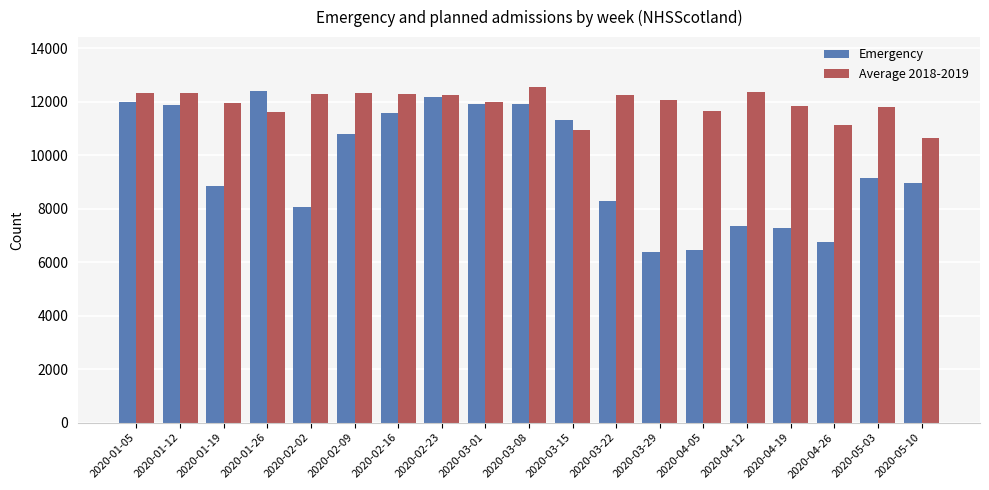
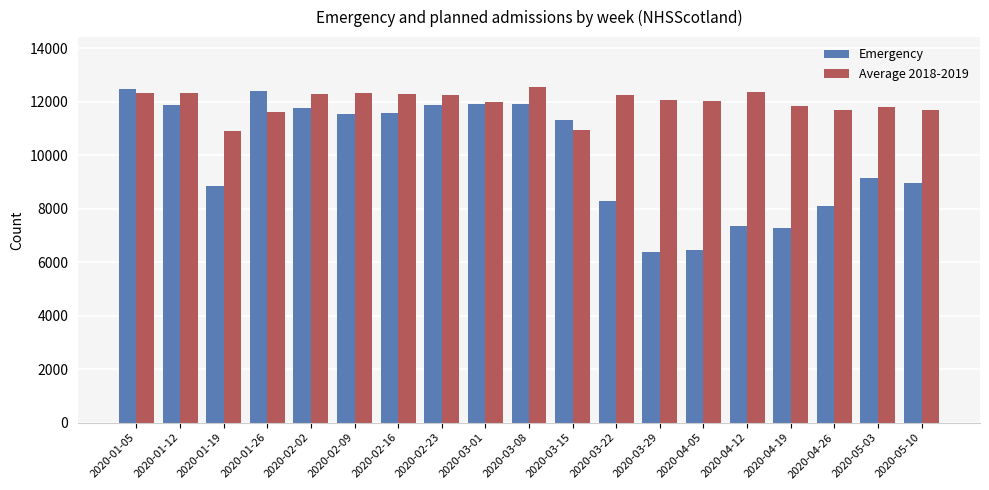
  {
    "Emergency": {
-     "2020-01-05": 12000,
+     "2020-01-05": 12500,
      "2020-01-12": 11900,
      "2020-01-19": 8900,
      "2020-01-26": 12400,
-     "2020-02-02": 8100,
-     "2020-02-09": 10800,
+     "2020-02-02": 11800,
+     "2020-02-09": 11600,
      "2020-02-16": 11600,
-     "2020-02-23": 12200,
+     "2020-02-23": 11900,
      "2020-03-01": 11900,
      "2020-03-08": 11900,
      "2020-03-15": 11300,
      "2020-03-22": 8300,
      "2020-03-29": 6400,
      "2020-04-05": 6400,
      "2020-04-12": 7400,
      "2020-04-19": 7300,
-     "2020-04-26": 6800,
+     "2020-04-26": 8100,
      "2020-05-03": 9100,
      "2020-05-10": 9000
    },
    "Average 2018-2019": {
      "2020-01-05": 12300,
      "2020-01-12": 12300,
-     "2020-01-19": 12000,
+     "2020-01-19": 10900,
      "2020-01-26": 11600,
      "2020-02-02": 12300,
      "2020-02-09": 12300,
      "2020-02-16": 12300,
      "2020-02-23": 12300,
      "2020-03-01": 12000,
      "2020-03-08": 12500,
      "2020-03-15": 10900,
      "2020-03-22": 12300,
      "2020-03-29": 12100,
-     "2020-04-05": 11600,
+     "2020-04-05": 12000,
      "2020-04-12": 12400,
      "2020-04-19": 11900,
-     "2020-04-26": 11100,
+     "2020-04-26": 11700,
      "2020-05-03": 11800,
-     "2020-05-10": 10700
+     "2020-05-10": 11700
    }
  }
